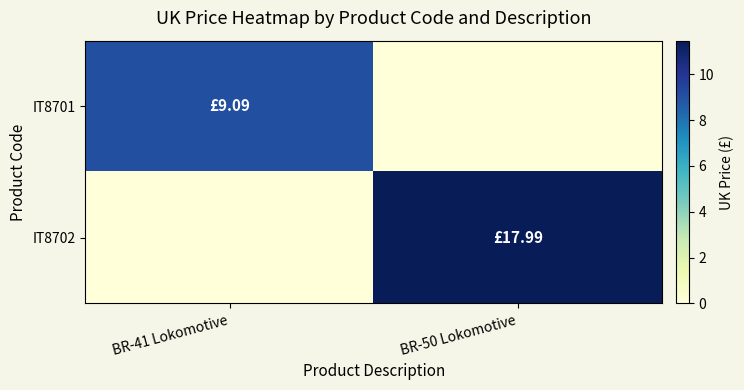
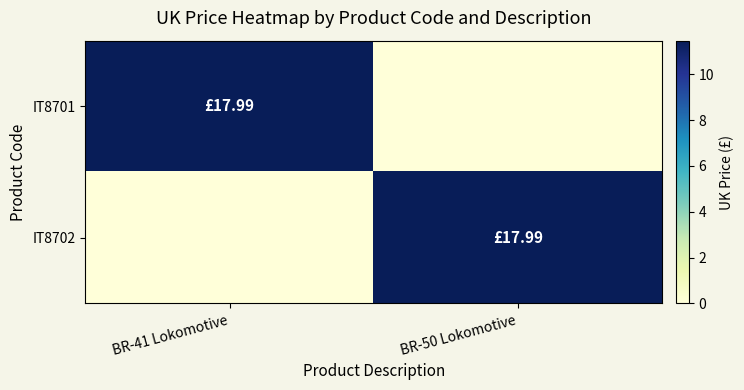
  {
    "IT8701": {
-     "BR-41 Lokomotive": "£9.09"
+     "BR-41 Lokomotive": "£17.99"
    },
    "IT8702": {
      "BR-50 Lokomotive": "£17.99"
    }
  }
